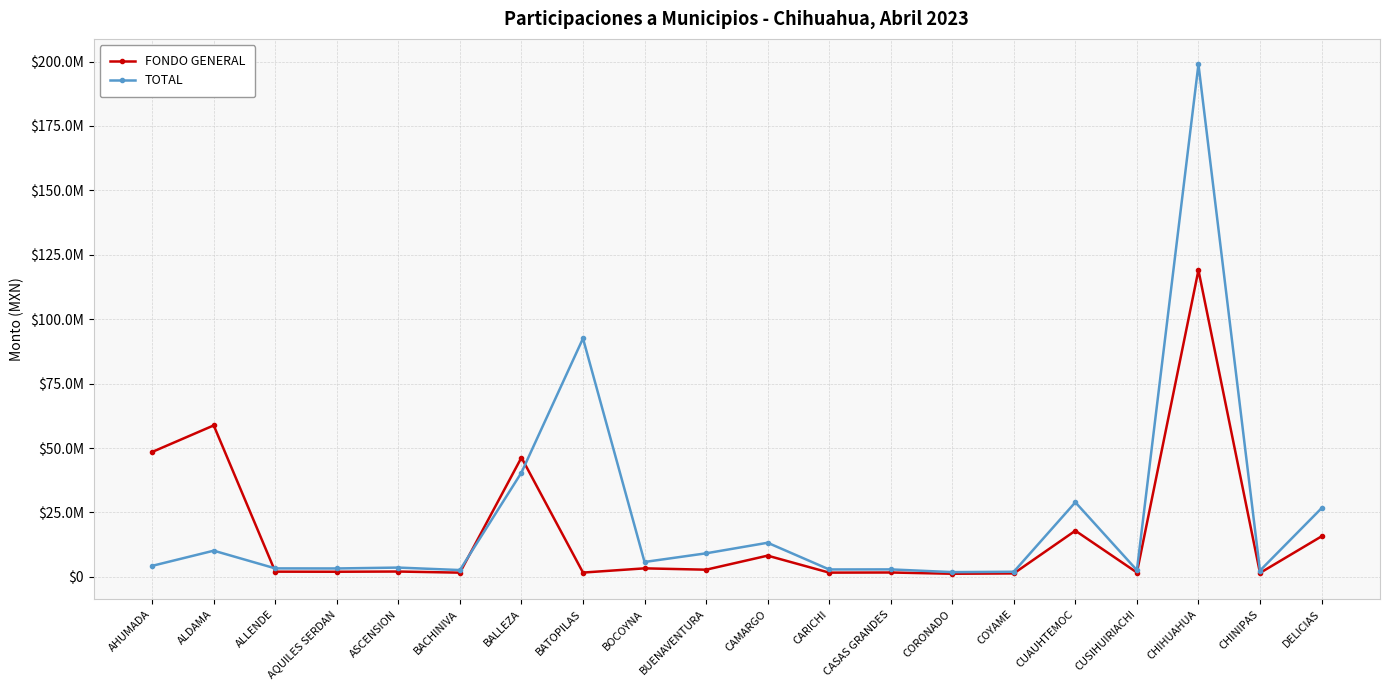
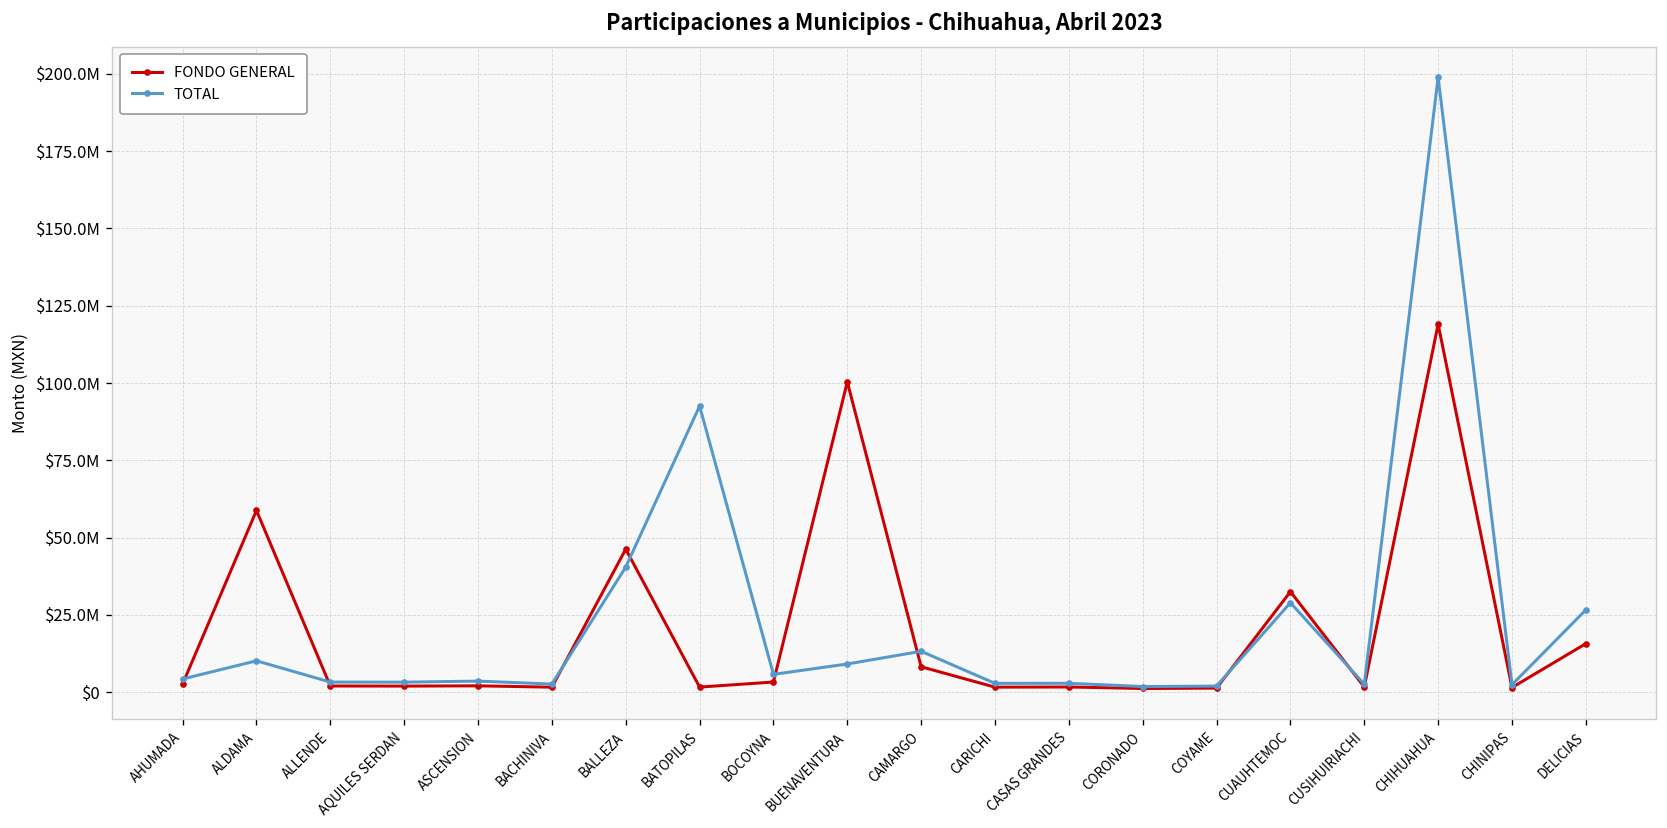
  {
    "FONDO GENERAL": {
-     "AHUMADA": "$48000000",
+     "AHUMADA": "$3000000",
      "ALDAMA": "$59000000",
      "ALLENDE": "$2000000",
      "AQUILES SERDAN": "$2000000",
      "ASCENSION": "$2000000",
      "BACHINIVA": "$2000000",
      "BALLEZA": "$46000000",
      "BATOPILAS": "$2000000",
      "BOCOYNA": "$3000000",
-     "BUENAVENTURA": "$3000000",
+     "BUENAVENTURA": "$100000000",
      "CAMARGO": "$8000000",
      "CARICHI": "$2000000",
      "CASAS GRANDES": "$2000000",
-     "CUAUHTEMOC": "$18000000",
+     "CUAUHTEMOC": "$33000000",
      "CHIHUAHUA": "$119000000",
      "DELICIAS": "$16000000"
    },
    "TOTAL": {
      "AHUMADA": "$4000000",
      "ALDAMA": "$10000000",
      "ALLENDE": "$3000000",
      "AQUILES SERDAN": "$3000000",
      "ASCENSION": "$4000000",
      "BACHINIVA": "$3000000",
      "BALLEZA": "$40000000",
      "BATOPILAS": "$93000000",
      "BOCOYNA": "$6000000",
      "BUENAVENTURA": "$9000000",
      "CAMARGO": "$13000000",
      "CARICHI": "$3000000",
      "CASAS GRANDES": "$3000000",
      "CUAUHTEMOC": "$29000000",
      "CHIHUAHUA": "$199000000",
      "DELICIAS": "$27000000"
    }
  }
